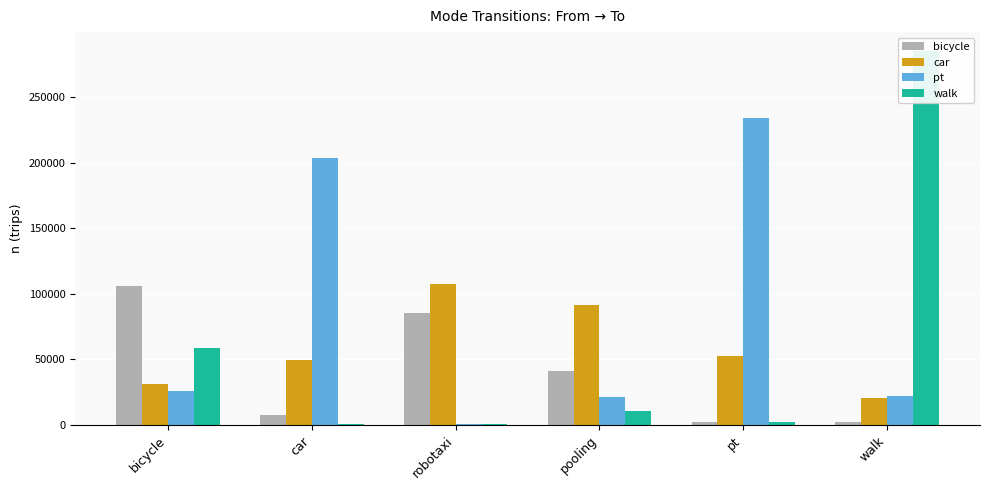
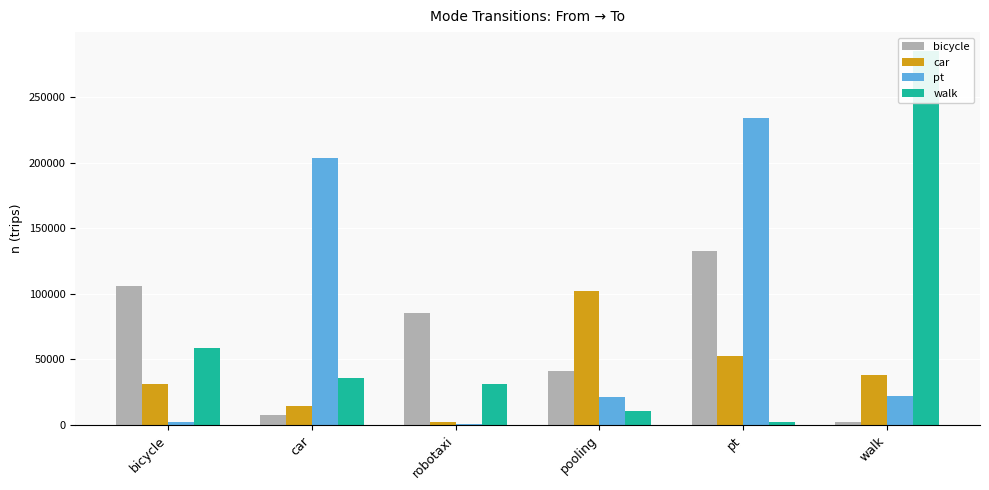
  {
    "bicycle": {
      "bicycle": 106000,
      "car": 7000,
      "robotaxi": 86000,
      "pooling": 41000,
-     "pt": 2000
+     "pt": 133000
    },
    "car": {
      "bicycle": 31000,
-     "car": 50000,
-     "robotaxi": 107000,
-     "pooling": 91000,
+     "car": 14000,
+     "robotaxi": 2000,
+     "pooling": 102000,
      "pt": 53000,
-     "walk": 20000
+     "walk": 38000
    },
    "pt": {
-     "bicycle": 26000,
+     "bicycle": 2000,
      "car": 204000,
      "pooling": 21000,
      "pt": 234000,
      "walk": 22000
    },
    "walk": {
      "bicycle": 58000,
-     "car": 0,
-     "robotaxi": 0,
+     "car": 36000,
+     "robotaxi": 31000,
      "pooling": 11000,
      "pt": 2000
    }
  }
